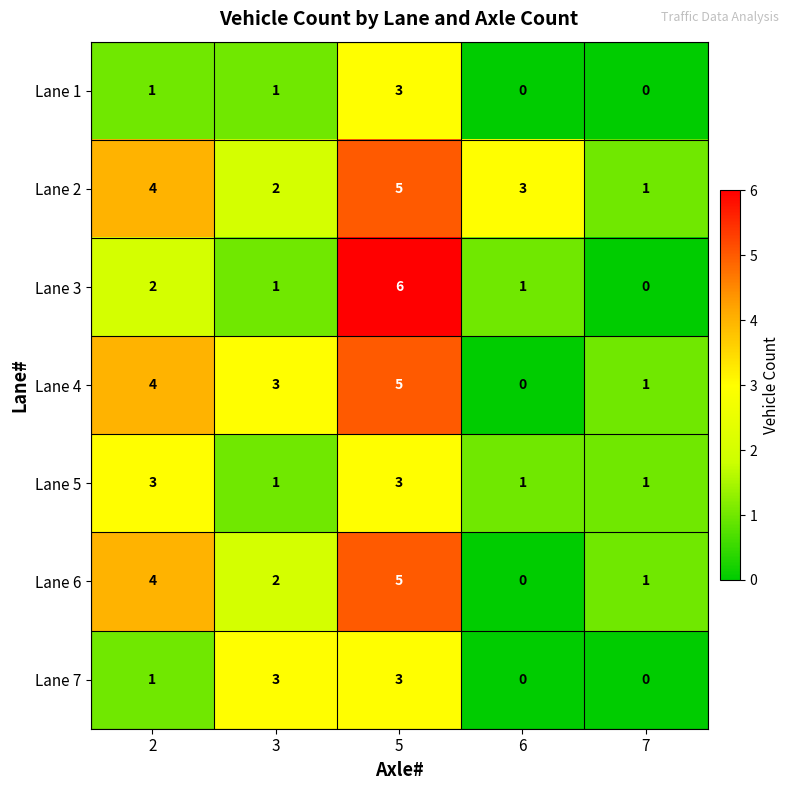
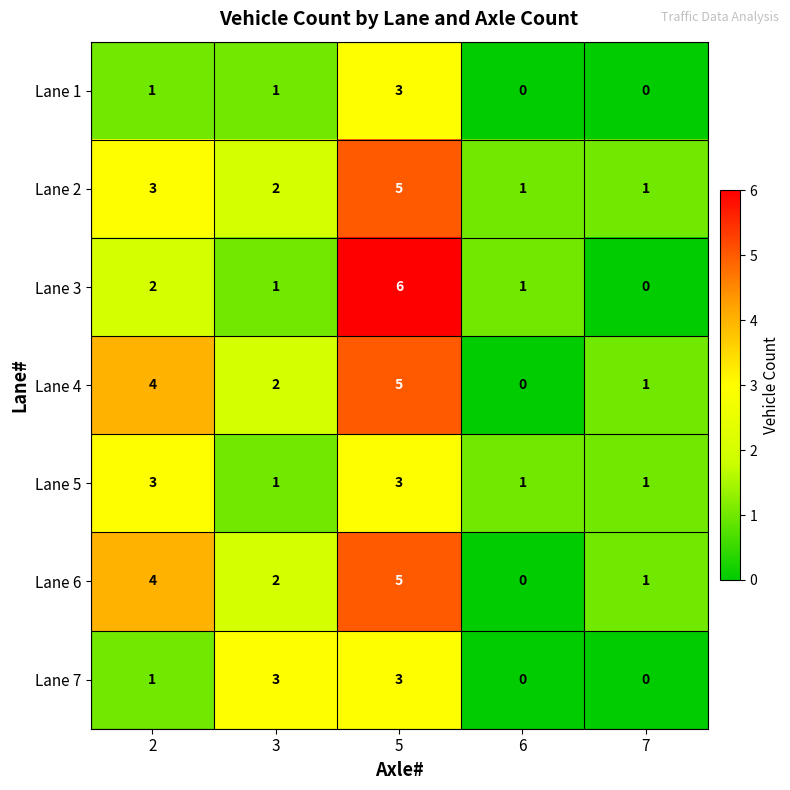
  {
    "Lane 1": {
      "2": 1,
      "3": 1,
      "5": 3,
      "6": 0,
      "7": 0
    },
    "Lane 2": {
-     "2": 4,
+     "2": 3,
      "3": 2,
      "5": 5,
-     "6": 3,
+     "6": 1,
      "7": 1
    },
    "Lane 3": {
      "2": 2,
      "3": 1,
      "5": 6,
      "6": 1,
      "7": 0
    },
    "Lane 4": {
      "2": 4,
-     "3": 3,
+     "3": 2,
      "5": 5,
      "6": 0,
      "7": 1
    },
    "Lane 5": {
      "2": 3,
      "3": 1,
      "5": 3,
      "6": 1,
      "7": 1
    },
    "Lane 6": {
      "2": 4,
      "3": 2,
      "5": 5,
      "6": 0,
      "7": 1
    },
    "Lane 7": {
      "2": 1,
      "3": 3,
      "5": 3,
      "6": 0,
      "7": 0
    }
  }
